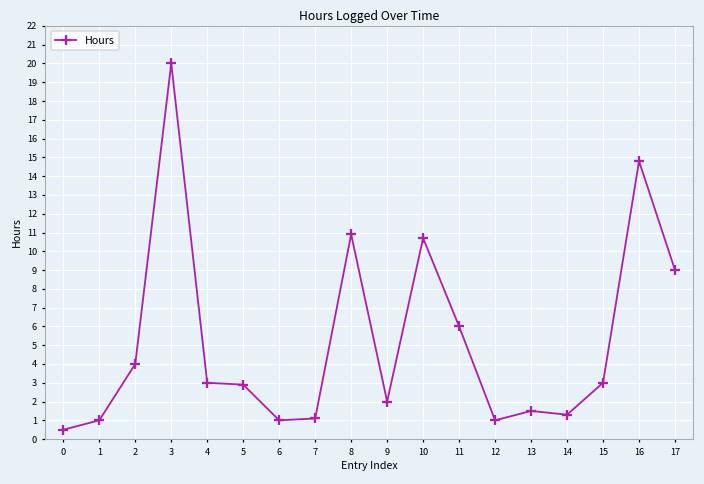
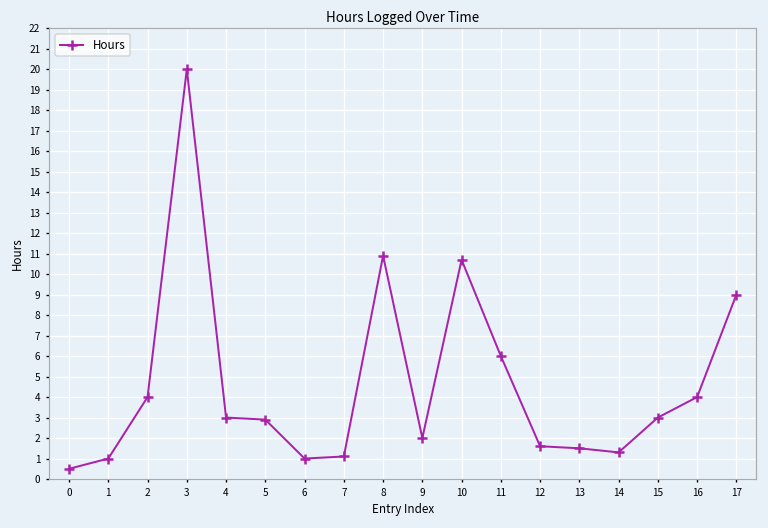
  {
    "0": 0.5,
    "1": 1.0,
    "2": 4.0,
    "3": 20.0,
    "4": 3.0,
    "5": 2.9,
    "6": 1.0,
    "7": 1.1,
    "8": 10.9,
    "9": 2.0,
    "10": 10.7,
    "11": 6.0,
-   "12": 1.0,
+   "12": 1.6,
    "13": 1.5,
    "14": 1.3,
    "15": 3.0,
-   "16": 14.8,
+   "16": 4.0,
    "17": 9.0
  }
